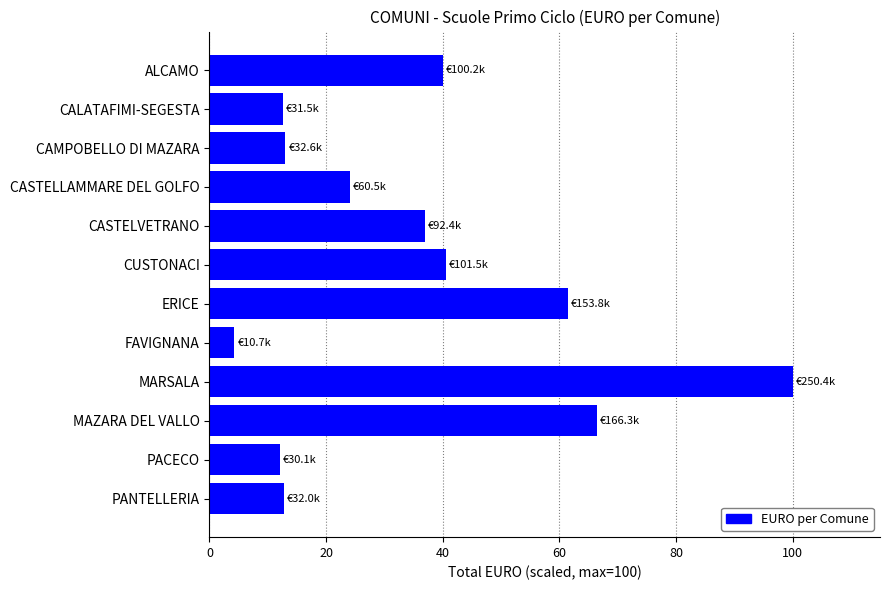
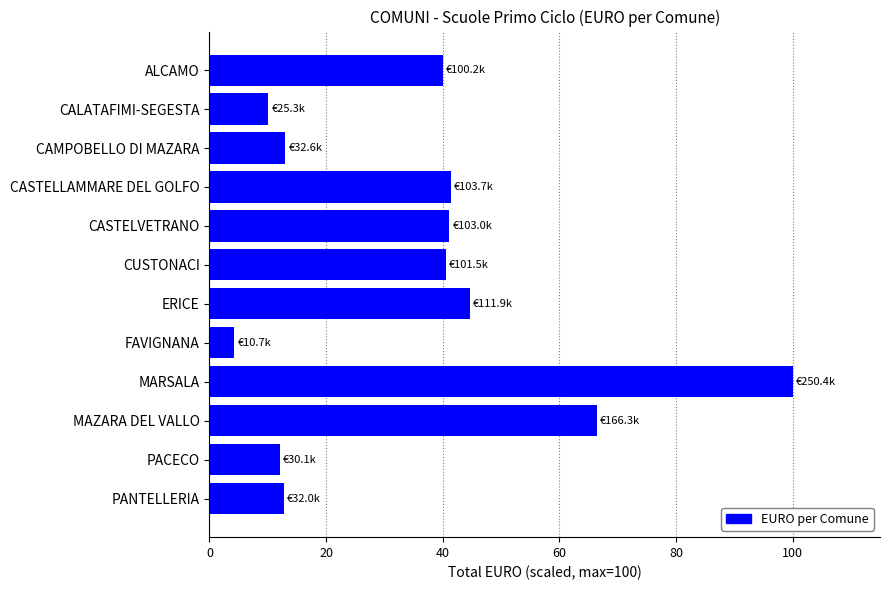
  {
-   "CALATAFIMI-SEGESTA": "€31.5k",
-   "CASTELLAMMARE DEL GOLFO": "€60.5k",
-   "CASTELVETRANO": "€92.4k",
-   "ERICE": "€153.8k"
+   "CALATAFIMI-SEGESTA": "€25.3k",
+   "CASTELLAMMARE DEL GOLFO": "€103.7k",
+   "CASTELVETRANO": "€103.0k",
+   "ERICE": "€111.9k"
  }
